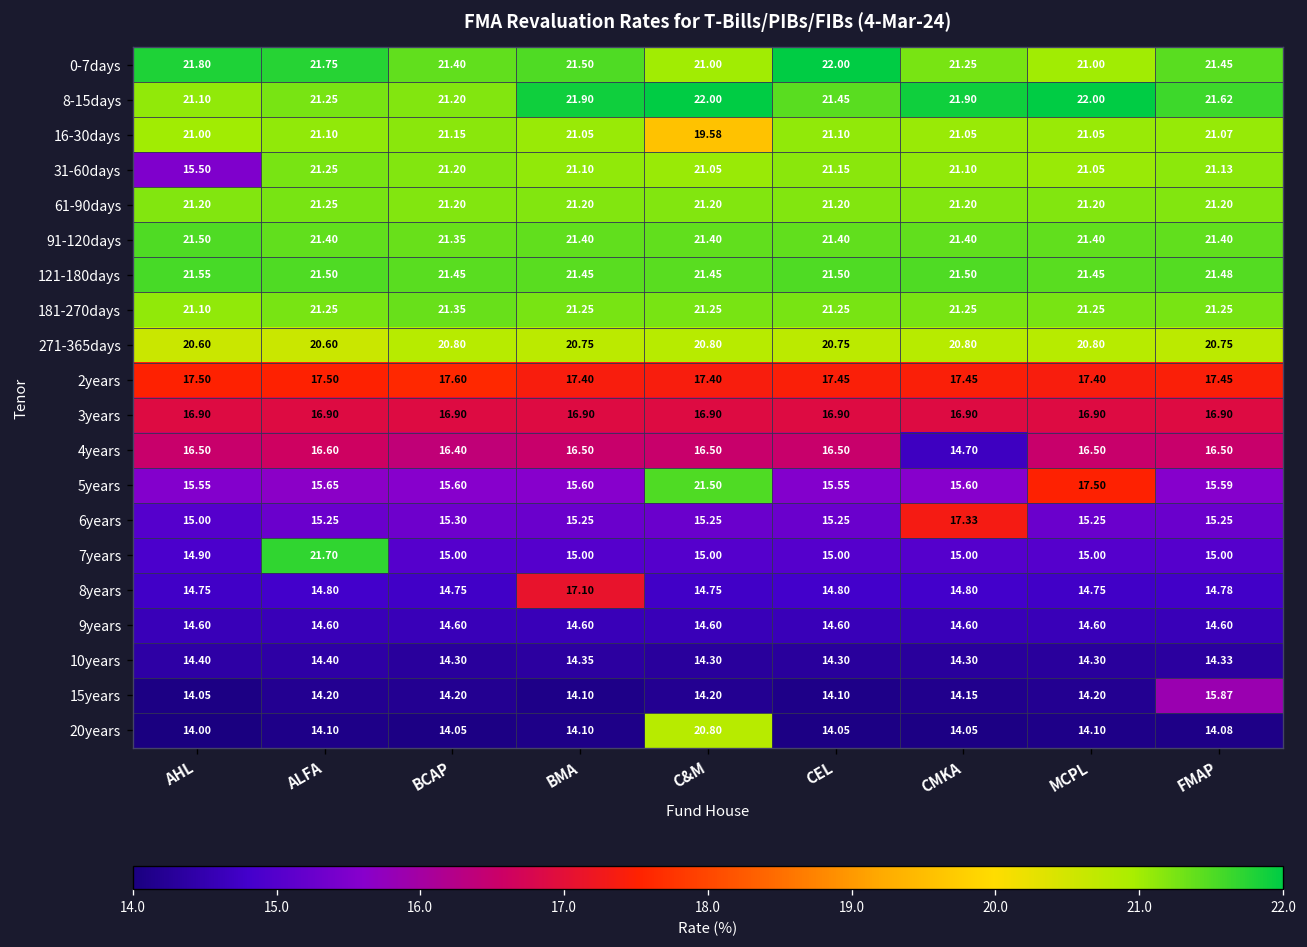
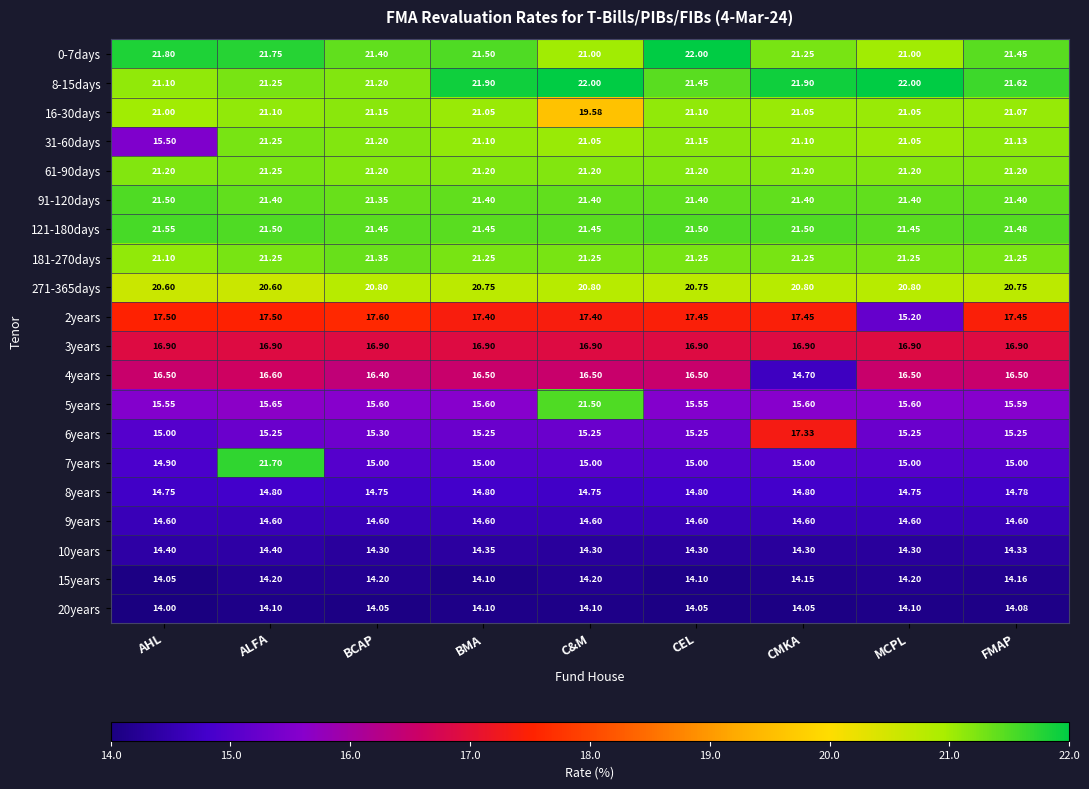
  {
    "0-7days": {
      "AHL": 21.80,
      "ALFA": 21.75,
      "BCAP": 21.40,
      "BMA": 21.50,
      "C&M": 21.00,
      "CEL": 22.00,
      "CMKA": 21.25,
      "MCPL": 21.00,
      "FMAP": 21.45
    },
    "8-15days": {
      "AHL": 21.10,
      "ALFA": 21.25,
      "BCAP": 21.20,
      "BMA": 21.90,
      "C&M": 22.00,
      "CEL": 21.45,
      "CMKA": 21.90,
      "MCPL": 22.00,
      "FMAP": 21.62
    },
    "16-30days": {
      "AHL": 21.00,
      "ALFA": 21.10,
      "BCAP": 21.15,
      "BMA": 21.05,
      "C&M": 19.58,
      "CEL": 21.10,
      "CMKA": 21.05,
      "MCPL": 21.05,
      "FMAP": 21.07
    },
    "31-60days": {
      "AHL": 15.50,
      "ALFA": 21.25,
      "BCAP": 21.20,
      "BMA": 21.10,
      "C&M": 21.05,
      "CEL": 21.15,
      "CMKA": 21.10,
      "MCPL": 21.05,
      "FMAP": 21.13
    },
    "61-90days": {
      "AHL": 21.20,
      "ALFA": 21.25,
      "BCAP": 21.20,
      "BMA": 21.20,
      "C&M": 21.20,
      "CEL": 21.20,
      "CMKA": 21.20,
      "MCPL": 21.20,
      "FMAP": 21.20
    },
    "91-120days": {
      "AHL": 21.50,
      "ALFA": 21.40,
      "BCAP": 21.35,
      "BMA": 21.40,
      "C&M": 21.40,
      "CEL": 21.40,
      "CMKA": 21.40,
      "MCPL": 21.40,
      "FMAP": 21.40
    },
    "121-180days": {
      "AHL": 21.55,
      "ALFA": 21.50,
      "BCAP": 21.45,
      "BMA": 21.45,
      "C&M": 21.45,
      "CEL": 21.50,
      "CMKA": 21.50,
      "MCPL": 21.45,
      "FMAP": 21.48
    },
    "181-270days": {
      "AHL": 21.10,
      "ALFA": 21.25,
      "BCAP": 21.35,
      "BMA": 21.25,
      "C&M": 21.25,
      "CEL": 21.25,
      "CMKA": 21.25,
      "MCPL": 21.25,
      "FMAP": 21.25
    },
    "271-365days": {
      "AHL": 20.60,
      "ALFA": 20.60,
      "BCAP": 20.80,
      "BMA": 20.75,
      "C&M": 20.80,
      "CEL": 20.75,
      "CMKA": 20.80,
      "MCPL": 20.80,
      "FMAP": 20.75
    },
    "2years": {
      "AHL": 17.50,
      "ALFA": 17.50,
      "BCAP": 17.60,
      "BMA": 17.40,
      "C&M": 17.40,
      "CEL": 17.45,
      "CMKA": 17.45,
-     "MCPL": 17.40,
+     "MCPL": 15.20,
      "FMAP": 17.45
    },
    "3years": {
      "AHL": 16.90,
      "ALFA": 16.90,
      "BCAP": 16.90,
      "BMA": 16.90,
      "C&M": 16.90,
      "CEL": 16.90,
      "CMKA": 16.90,
      "MCPL": 16.90,
      "FMAP": 16.90
    },
    "4years": {
      "AHL": 16.50,
      "ALFA": 16.60,
      "BCAP": 16.40,
      "BMA": 16.50,
      "C&M": 16.50,
      "CEL": 16.50,
      "CMKA": 14.70,
      "MCPL": 16.50,
      "FMAP": 16.50
    },
    "5years": {
      "AHL": 15.55,
      "ALFA": 15.65,
      "BCAP": 15.60,
      "BMA": 15.60,
      "C&M": 21.50,
      "CEL": 15.55,
      "CMKA": 15.60,
-     "MCPL": 17.50,
+     "MCPL": 15.60,
      "FMAP": 15.59
    },
    "6years": {
      "AHL": 15.00,
      "ALFA": 15.25,
      "BCAP": 15.30,
      "BMA": 15.25,
      "C&M": 15.25,
      "CEL": 15.25,
      "CMKA": 17.33,
      "MCPL": 15.25,
      "FMAP": 15.25
    },
    "7years": {
      "AHL": 14.90,
      "ALFA": 21.70,
      "BCAP": 15.00,
      "BMA": 15.00,
      "C&M": 15.00,
      "CEL": 15.00,
      "CMKA": 15.00,
      "MCPL": 15.00,
      "FMAP": 15.00
    },
    "8years": {
      "AHL": 14.75,
      "ALFA": 14.80,
      "BCAP": 14.75,
-     "BMA": 17.10,
+     "BMA": 14.80,
      "C&M": 14.75,
      "CEL": 14.80,
      "CMKA": 14.80,
      "MCPL": 14.75,
      "FMAP": 14.78
    },
    "9years": {
      "AHL": 14.60,
      "ALFA": 14.60,
      "BCAP": 14.60,
      "BMA": 14.60,
      "C&M": 14.60,
      "CEL": 14.60,
      "CMKA": 14.60,
      "MCPL": 14.60,
      "FMAP": 14.60
    },
    "10years": {
      "AHL": 14.40,
      "ALFA": 14.40,
      "BCAP": 14.30,
      "BMA": 14.35,
      "C&M": 14.30,
      "CEL": 14.30,
      "CMKA": 14.30,
      "MCPL": 14.30,
      "FMAP": 14.33
    },
    "15years": {
      "AHL": 14.05,
      "ALFA": 14.20,
      "BCAP": 14.20,
      "BMA": 14.10,
      "C&M": 14.20,
      "CEL": 14.10,
      "CMKA": 14.15,
      "MCPL": 14.20,
-     "FMAP": 15.87
+     "FMAP": 14.16
    },
    "20years": {
      "AHL": 14.00,
      "ALFA": 14.10,
      "BCAP": 14.05,
      "BMA": 14.10,
-     "C&M": 20.80,
+     "C&M": 14.10,
      "CEL": 14.05,
      "CMKA": 14.05,
      "MCPL": 14.10,
      "FMAP": 14.08
    }
  }
